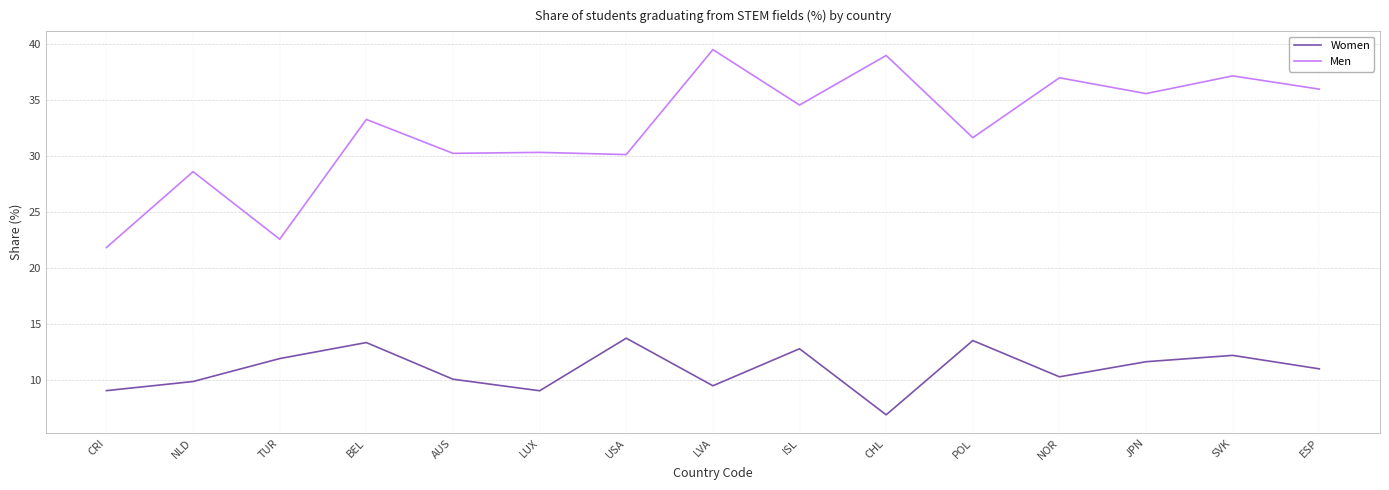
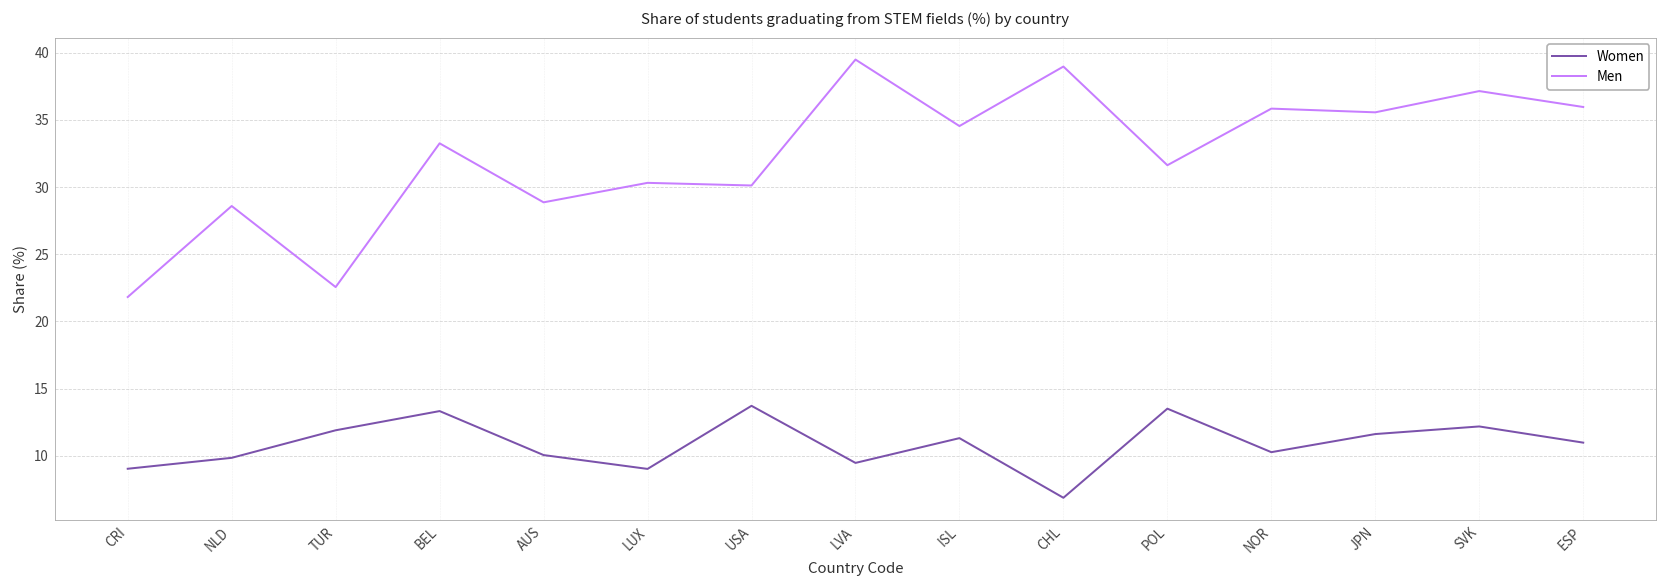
  {
    "Women": {
      "CRI": 9.0,
      "NLD": 9.8,
      "TUR": 11.9,
      "BEL": 13.3,
      "AUS": 10.1,
      "LUX": 9.0,
      "USA": 13.7,
      "LVA": 9.5,
-     "ISL": 12.8,
+     "ISL": 11.3,
      "CHL": 6.9,
      "POL": 13.5,
      "NOR": 10.3,
      "JPN": 11.6,
      "SVK": 12.2,
      "ESP": 11.0
    },
    "Men": {
      "CRI": 21.8,
      "NLD": 28.6,
      "TUR": 22.6,
      "BEL": 33.3,
-     "AUS": 30.2,
+     "AUS": 28.9,
      "LUX": 30.3,
      "USA": 30.1,
      "LVA": 39.5,
      "ISL": 34.5,
      "CHL": 39.0,
      "POL": 31.6,
-     "NOR": 37.0,
+     "NOR": 35.8,
      "JPN": 35.6,
      "SVK": 37.1,
      "ESP": 36.0
    }
  }
